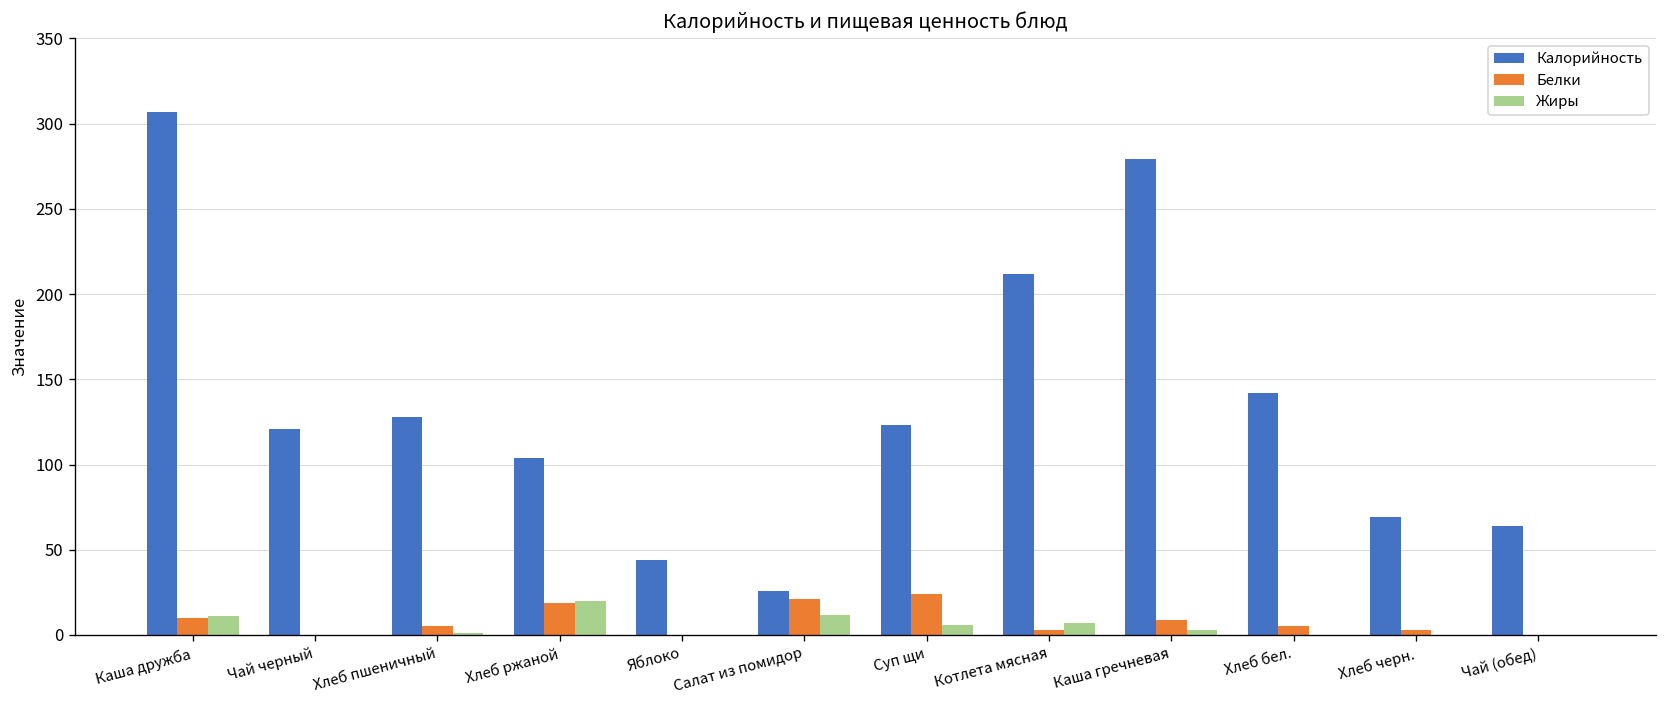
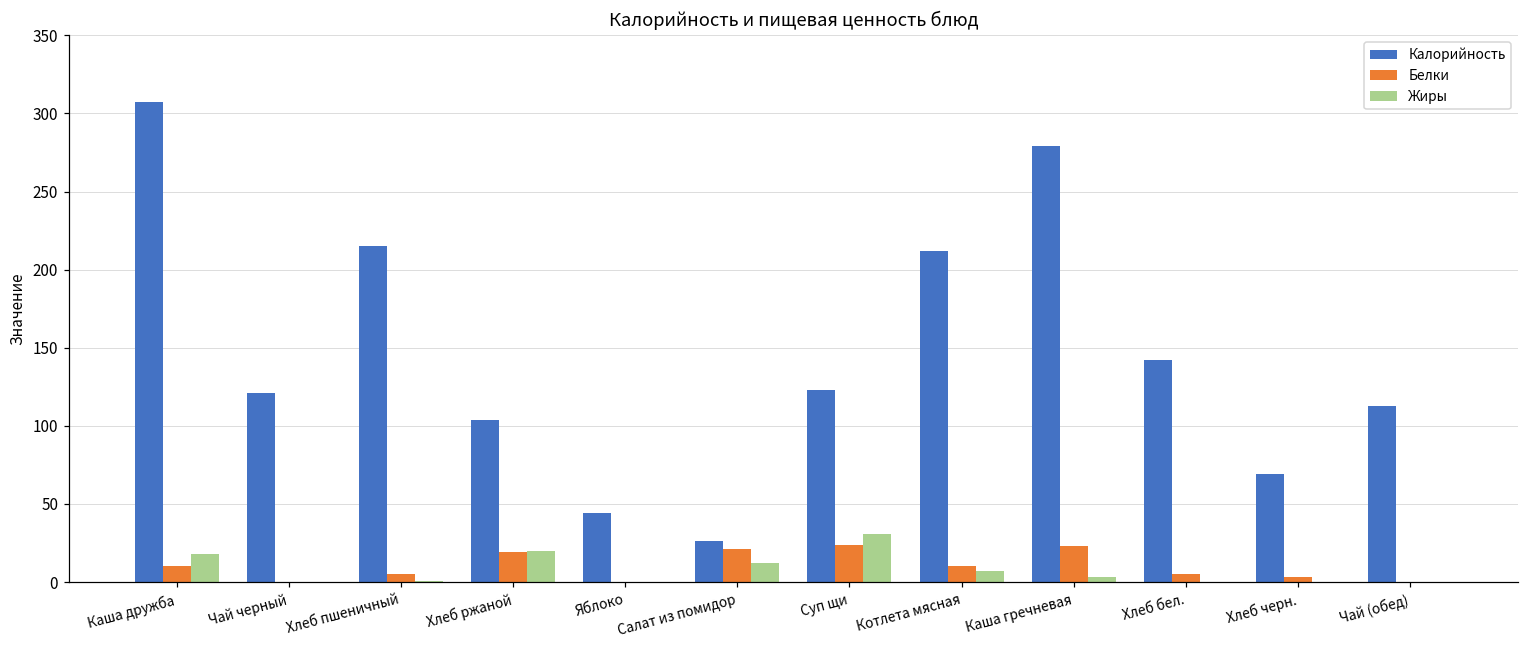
  {
    "Калорийность": {
      "Каша дружба": 307,
      "Чай черный": 121,
-     "Хлеб пшеничный": 128,
+     "Хлеб пшеничный": 215,
      "Хлеб ржаной": 104,
      "Яблоко": 44,
      "Салат из помидор": 26,
      "Суп щи": 123,
      "Котлета мясная": 212,
      "Каша гречневая": 279,
      "Хлеб бел.": 142,
      "Хлеб черн.": 69,
-     "Чай (обед)": 64
+     "Чай (обед)": 113
    },
    "Белки": {
      "Каша дружба": 10,
      "Чай черный": 0,
      "Хлеб пшеничный": 5,
      "Хлеб ржаной": 19,
      "Яблоко": 0,
      "Салат из помидор": 21,
      "Суп щи": 24,
-     "Котлета мясная": 3,
-     "Каша гречневая": 9,
+     "Котлета мясная": 10,
+     "Каша гречневая": 23,
      "Хлеб бел.": 5,
      "Хлеб черн.": 3,
      "Чай (обед)": 0
    },
    "Жиры": {
-     "Каша дружба": 11,
+     "Каша дружба": 18,
      "Чай черный": 0,
      "Хлеб ржаной": 20,
      "Яблоко": 0,
      "Салат из помидор": 12,
-     "Суп щи": 6,
+     "Суп щи": 31,
      "Котлета мясная": 7,
      "Каша гречневая": 3,
      "Хлеб бел.": 0,
      "Хлеб черн.": 0,
      "Чай (обед)": 0
    }
  }
